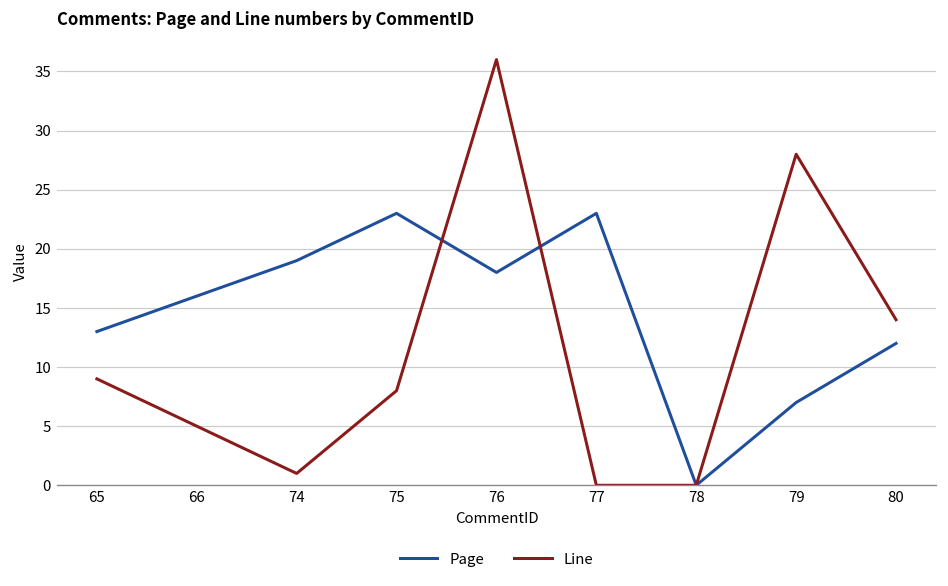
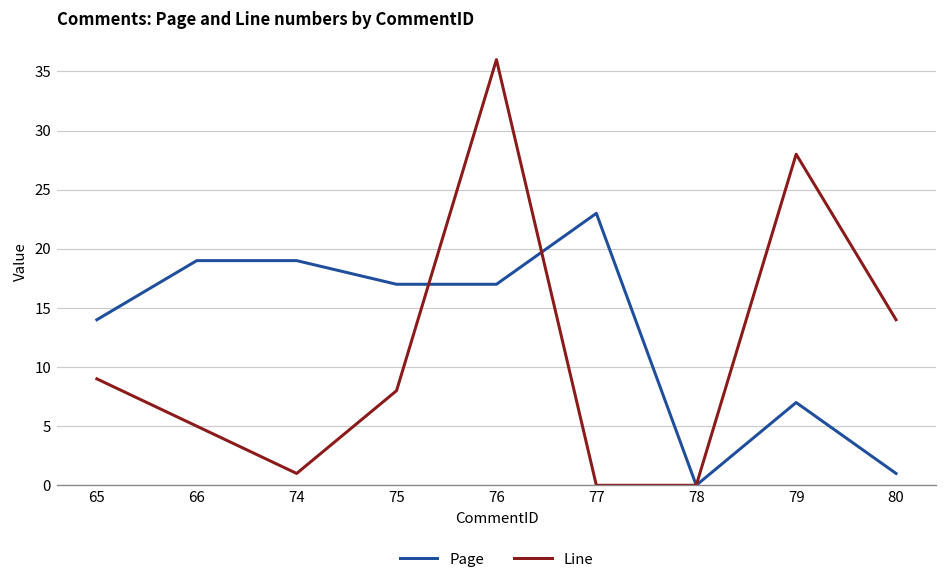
  {
    "Page": {
-     "65": 13,
-     "66": 16,
+     "65": 14,
+     "66": 19,
      "74": 19,
-     "75": 23,
-     "76": 18,
+     "75": 17,
+     "76": 17,
      "77": 23,
      "79": 7,
-     "80": 12
+     "80": 1
    },
    "Line": {
      "65": 9,
      "66": 5,
      "74": 1,
      "75": 8,
      "76": 36,
      "77": 0,
      "79": 28,
      "80": 14
    }
  }
